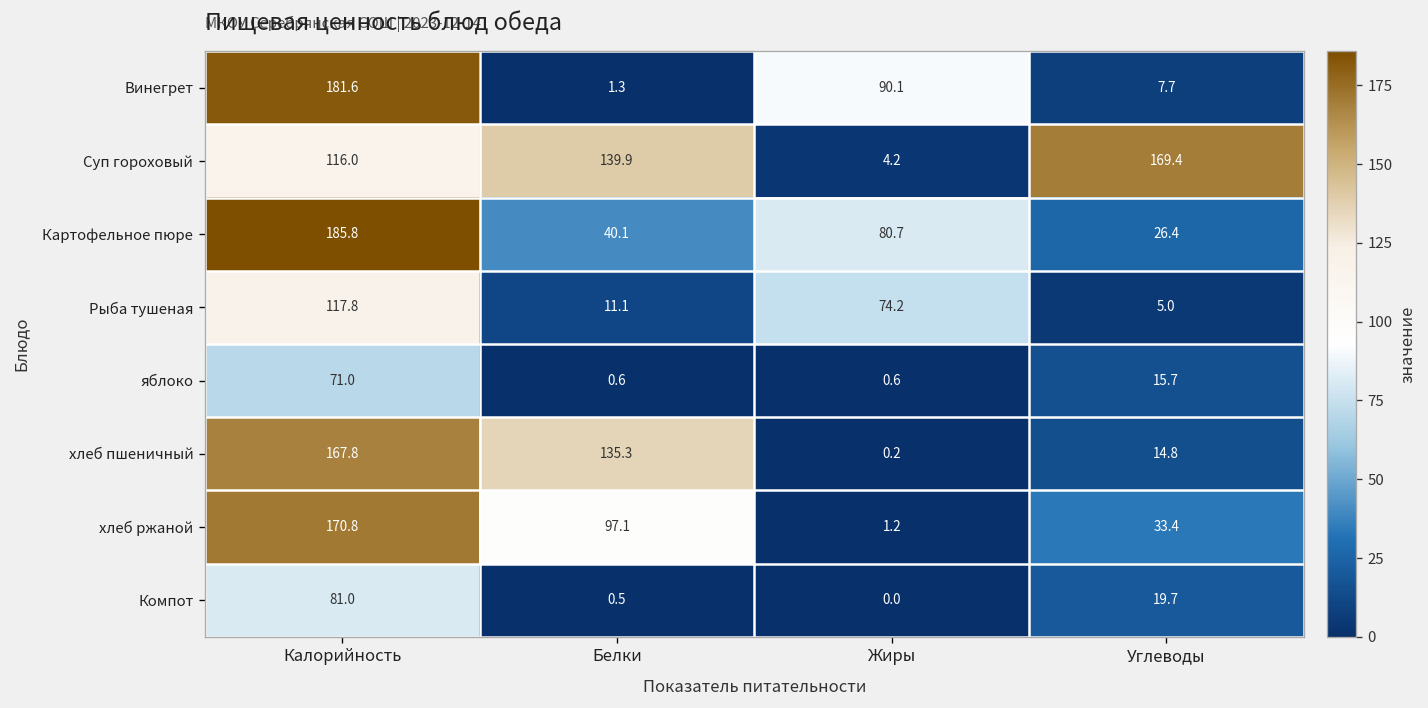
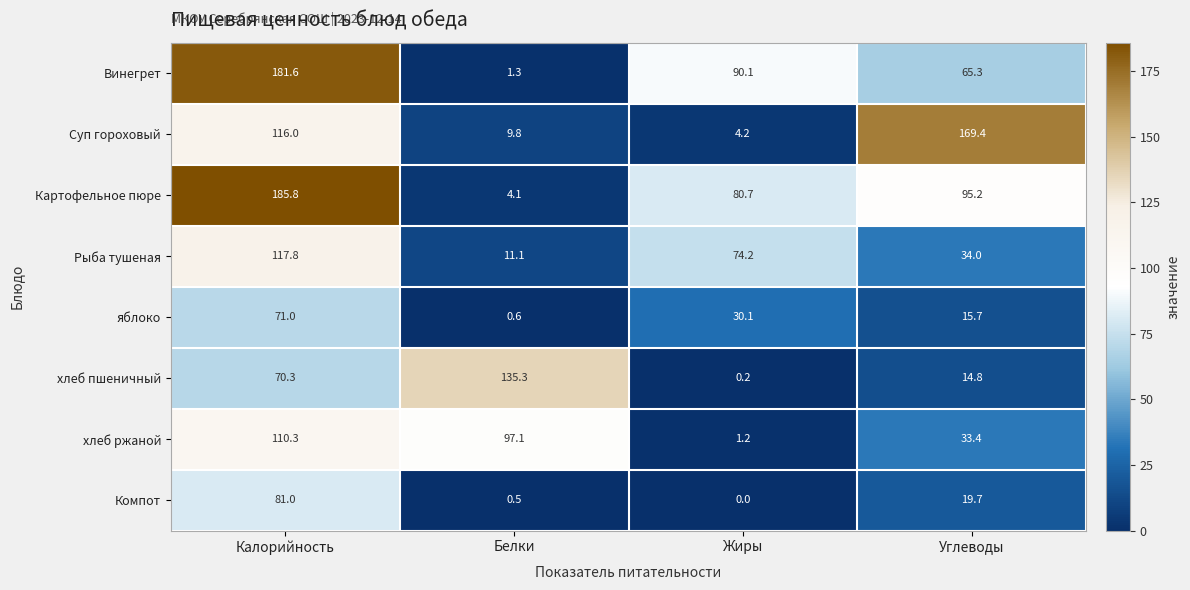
  {
    "Винегрет": {
      "Калорийность": 181.6,
      "Белки": 1.3,
      "Жиры": 90.1,
-     "Углеводы": 7.7
+     "Углеводы": 65.3
    },
    "Суп гороховый": {
      "Калорийность": 116.0,
-     "Белки": 139.9,
+     "Белки": 9.8,
      "Жиры": 4.2,
      "Углеводы": 169.4
    },
    "Картофельное пюре": {
      "Калорийность": 185.8,
-     "Белки": 40.1,
+     "Белки": 4.1,
      "Жиры": 80.7,
-     "Углеводы": 26.4
+     "Углеводы": 95.2
    },
    "Рыба тушеная": {
      "Калорийность": 117.8,
      "Белки": 11.1,
      "Жиры": 74.2,
-     "Углеводы": 5.0
+     "Углеводы": 34.0
    },
    "яблоко": {
      "Калорийность": 71.0,
      "Белки": 0.6,
-     "Жиры": 0.6,
+     "Жиры": 30.1,
      "Углеводы": 15.7
    },
    "хлеб пшеничный": {
-     "Калорийность": 167.8,
+     "Калорийность": 70.3,
      "Белки": 135.3,
      "Жиры": 0.2,
      "Углеводы": 14.8
    },
    "хлеб ржаной": {
-     "Калорийность": 170.8,
+     "Калорийность": 110.3,
      "Белки": 97.1,
      "Жиры": 1.2,
      "Углеводы": 33.4
    },
    "Компот": {
      "Калорийность": 81.0,
      "Белки": 0.5,
      "Жиры": 0.0,
      "Углеводы": 19.7
    }
  }
